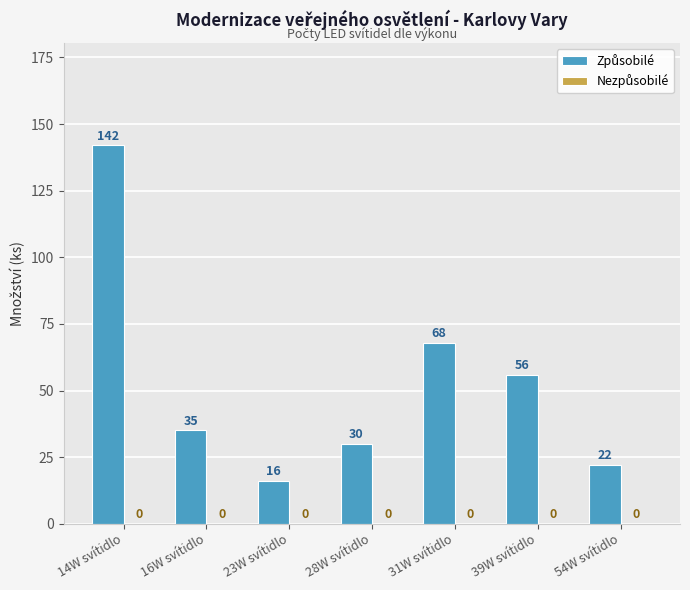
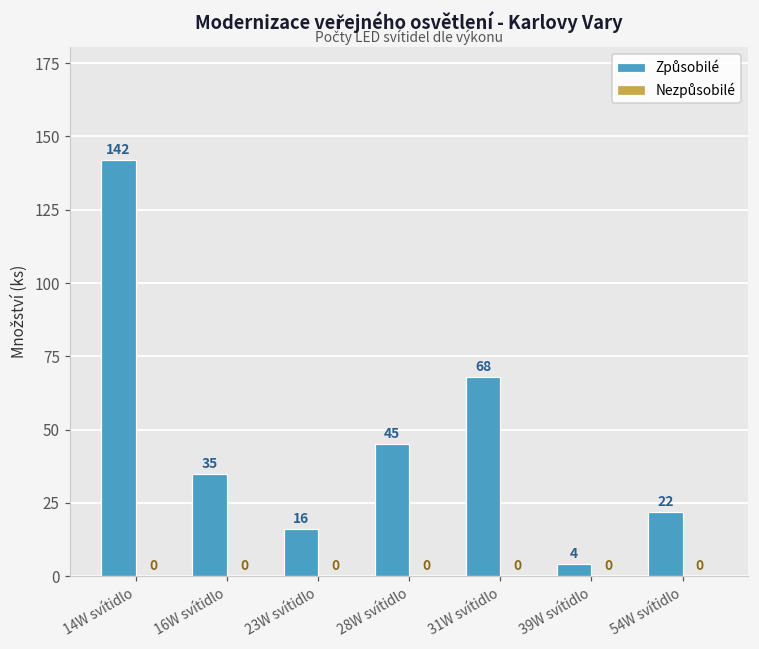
  {
    "Způsobilé": {
      "14W svítidlo": 142,
      "16W svítidlo": 35,
      "23W svítidlo": 16,
-     "28W svítidlo": 30,
+     "28W svítidlo": 45,
      "31W svítidlo": 68,
-     "39W svítidlo": 56,
+     "39W svítidlo": 4,
      "54W svítidlo": 22
    },
    "Nezpůsobilé": {
      "14W svítidlo": 0,
      "16W svítidlo": 0,
      "23W svítidlo": 0,
      "28W svítidlo": 0,
      "31W svítidlo": 0,
      "39W svítidlo": 0,
      "54W svítidlo": 0
    }
  }
